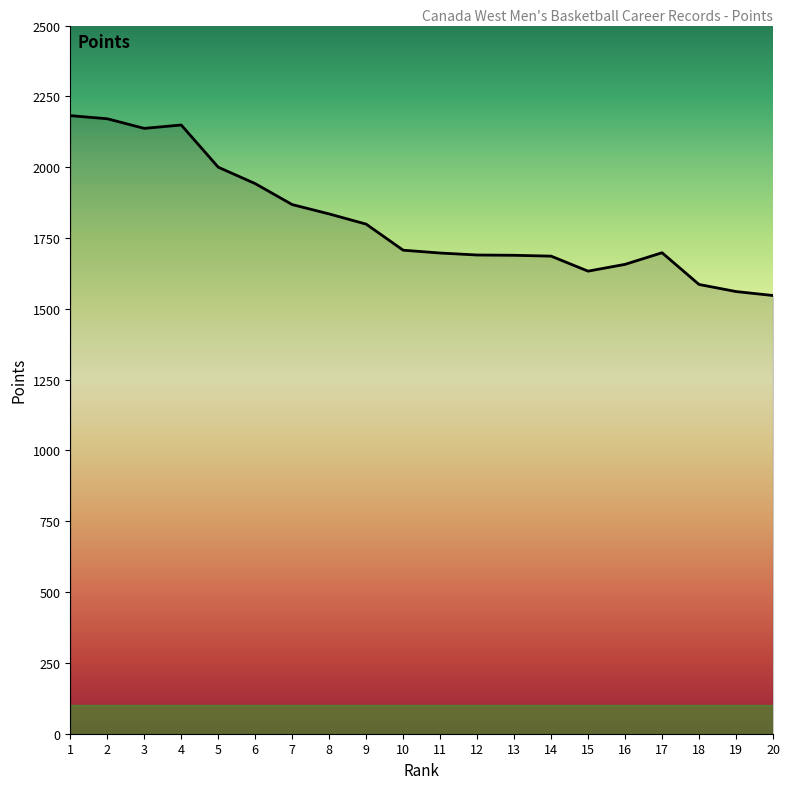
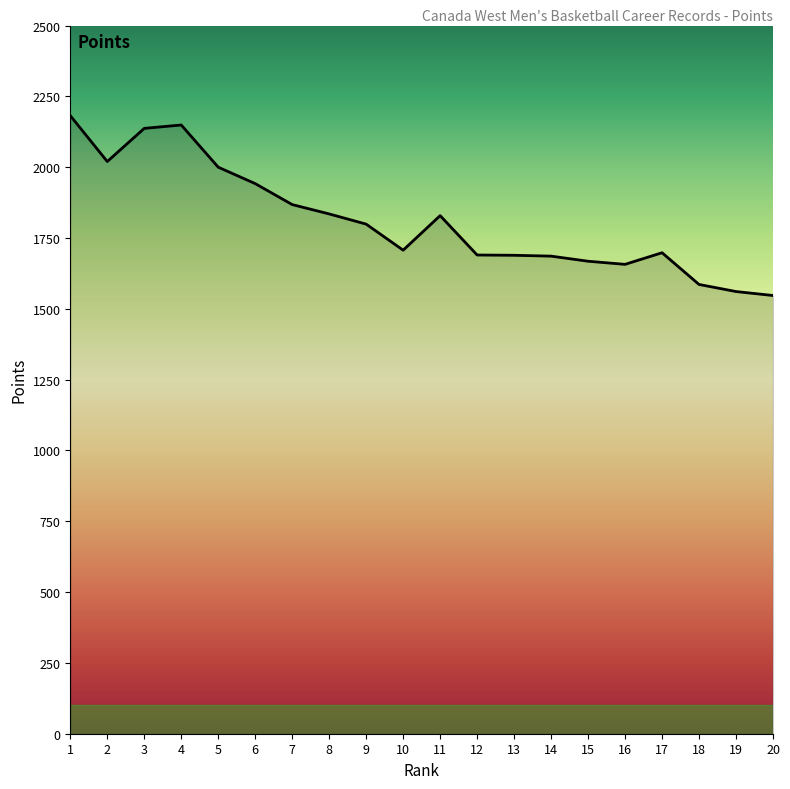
  {
    "1": 2180,
-   "2": 2170,
+   "2": 2020,
    "3": 2140,
    "4": 2150,
    "5": 2000,
    "6": 1940,
    "7": 1870,
    "8": 1840,
    "9": 1800,
    "10": 1710,
-   "11": 1700,
+   "11": 1830,
    "12": 1690,
    "13": 1690,
    "14": 1690,
-   "15": 1630,
+   "15": 1670,
    "16": 1660,
    "17": 1700,
    "18": 1590,
    "19": 1560,
    "20": 1550
  }
